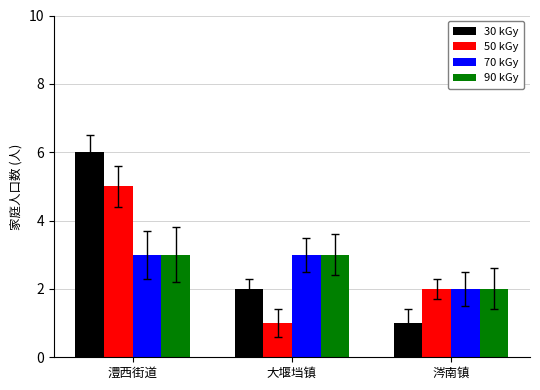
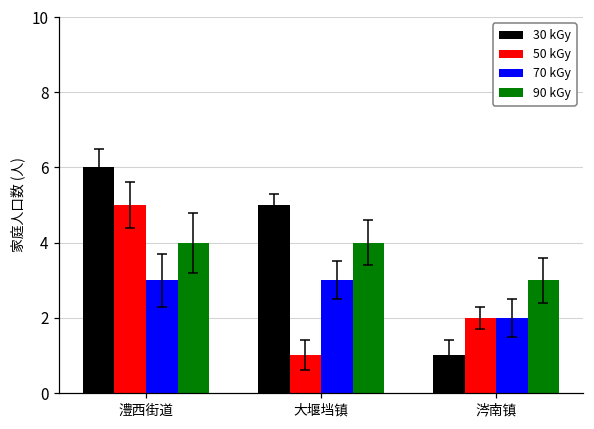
  {
    "30 kGy": {
      "澧西街道": 6,
-     "大堰垱镇": 2,
+     "大堰垱镇": 5,
      "涔南镇": 1
    },
    "50 kGy": {
      "澧西街道": 5,
      "大堰垱镇": 1,
      "涔南镇": 2
    },
    "70 kGy": {
      "澧西街道": 3,
      "大堰垱镇": 3,
      "涔南镇": 2
    },
    "90 kGy": {
-     "澧西街道": 3,
-     "大堰垱镇": 3,
-     "涔南镇": 2
+     "澧西街道": 4,
+     "大堰垱镇": 4,
+     "涔南镇": 3
    }
  }
